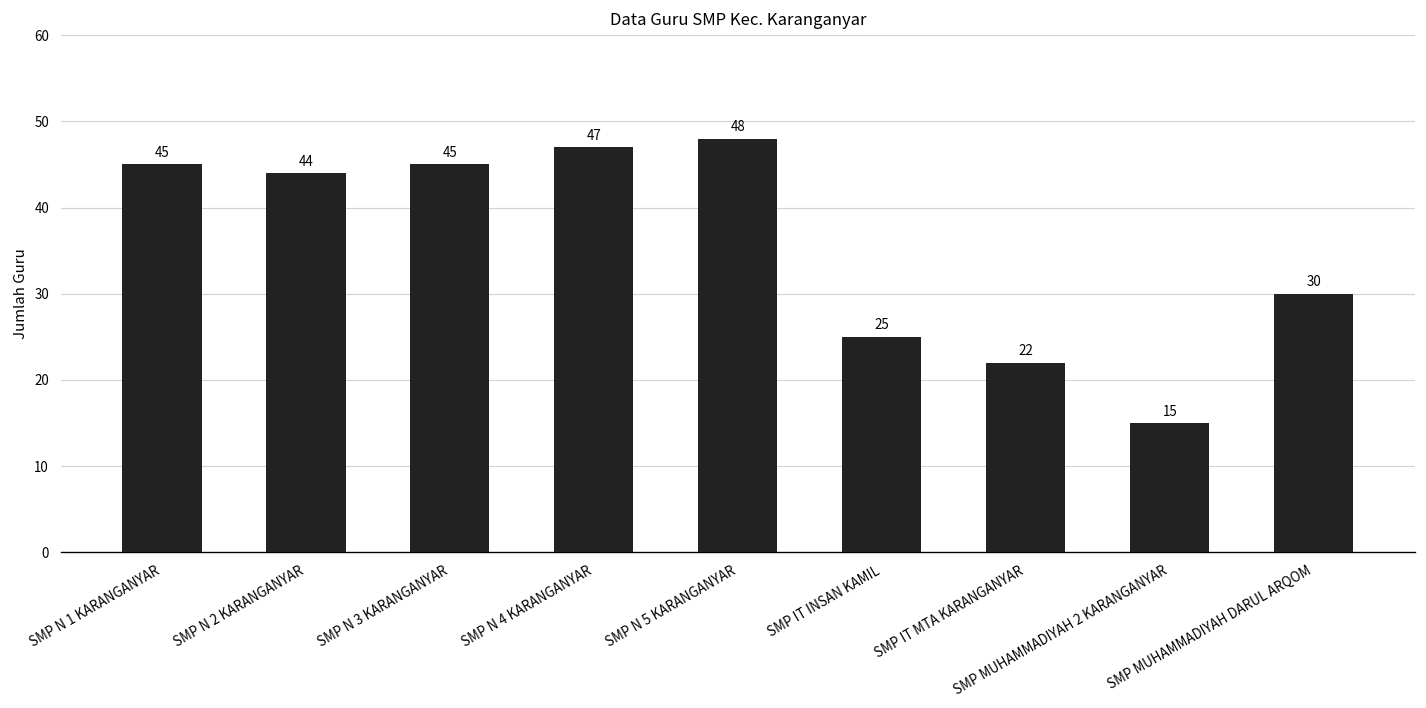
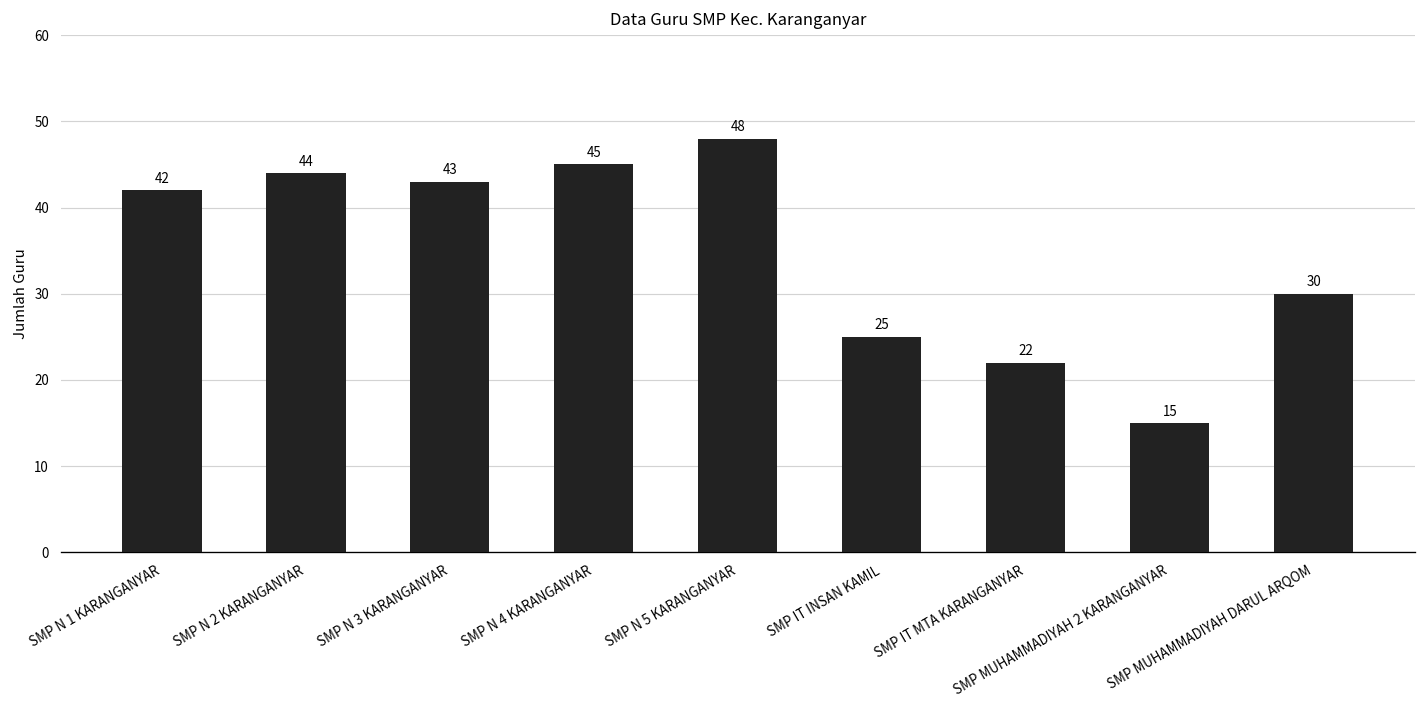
  {
-   "SMP N 1 KARANGANYAR": 45,
+   "SMP N 1 KARANGANYAR": 42,
    "SMP N 2 KARANGANYAR": 44,
-   "SMP N 3 KARANGANYAR": 45,
-   "SMP N 4 KARANGANYAR": 47,
+   "SMP N 3 KARANGANYAR": 43,
+   "SMP N 4 KARANGANYAR": 45,
    "SMP N 5 KARANGANYAR": 48,
    "SMP IT INSAN KAMIL": 25,
    "SMP IT MTA KARANGANYAR": 22,
    "SMP MUHAMMADIYAH 2 KARANGANYAR": 15,
    "SMP MUHAMMADIYAH DARUL ARQOM": 30
  }
